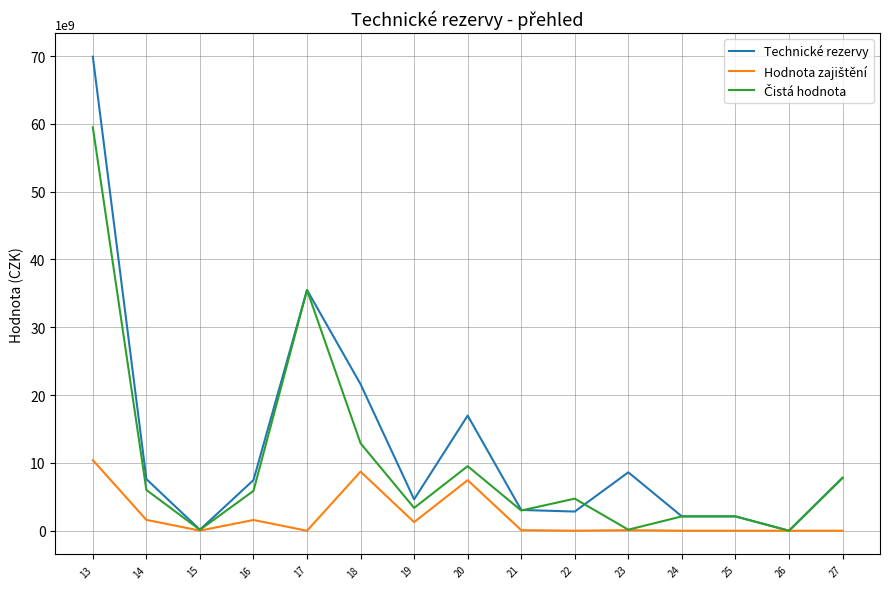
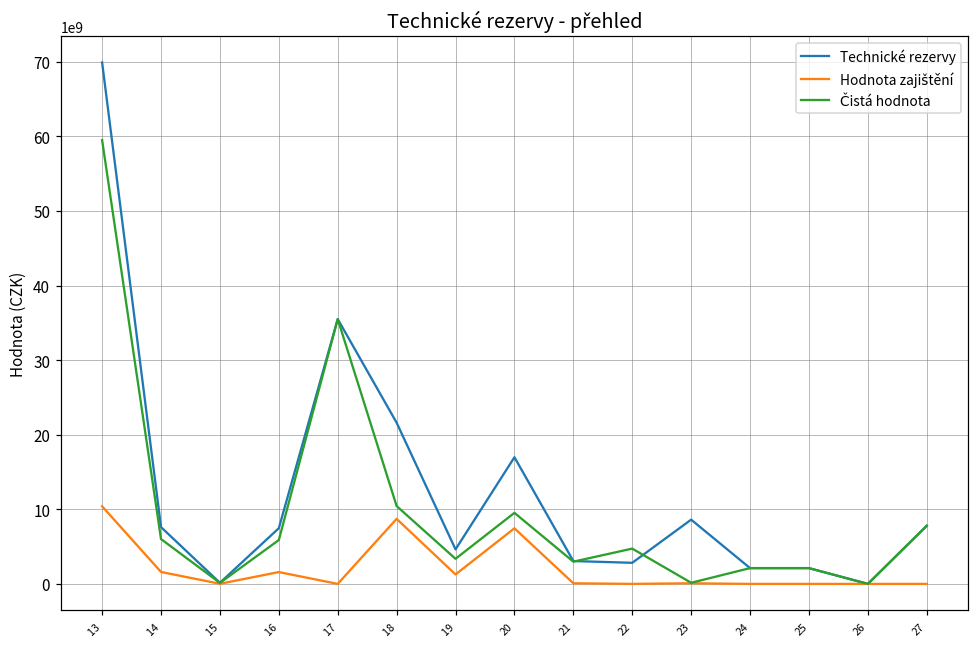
  {
    "Technické rezervy": {
      "13": 70000000000,
      "14": 8000000000,
      "16": 7000000000,
      "18": 22000000000,
      "19": 5000000000,
      "20": 17000000000,
      "22": 3000000000,
      "23": 9000000000
    },
    "Hodnota zajištění": {
      "13": 10000000000,
      "14": 2000000000,
      "16": 2000000000,
      "17": 0,
      "18": 9000000000,
      "19": 1000000000,
      "20": 7000000000,
      "21": 0,
      "22": 0,
      "24": 0,
      "25": 0,
      "27": 0
    },
    "Čistá hodnota": {
      "13": 59000000000,
      "14": 6000000000,
      "16": 6000000000,
-     "18": 13000000000,
+     "18": 10000000000,
      "19": 3000000000,
      "20": 10000000000,
      "22": 5000000000
    }
  }
